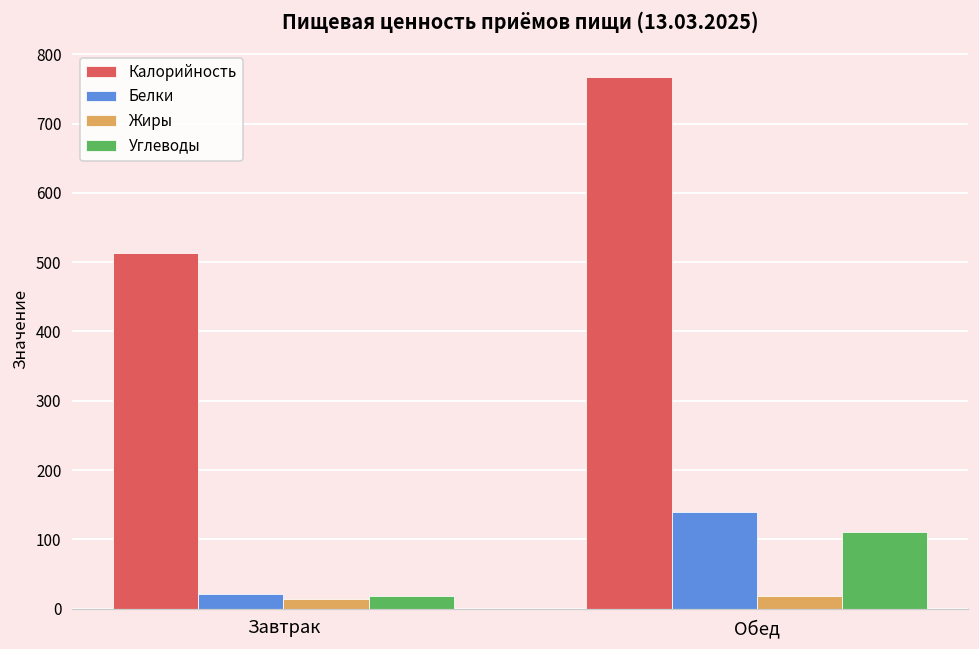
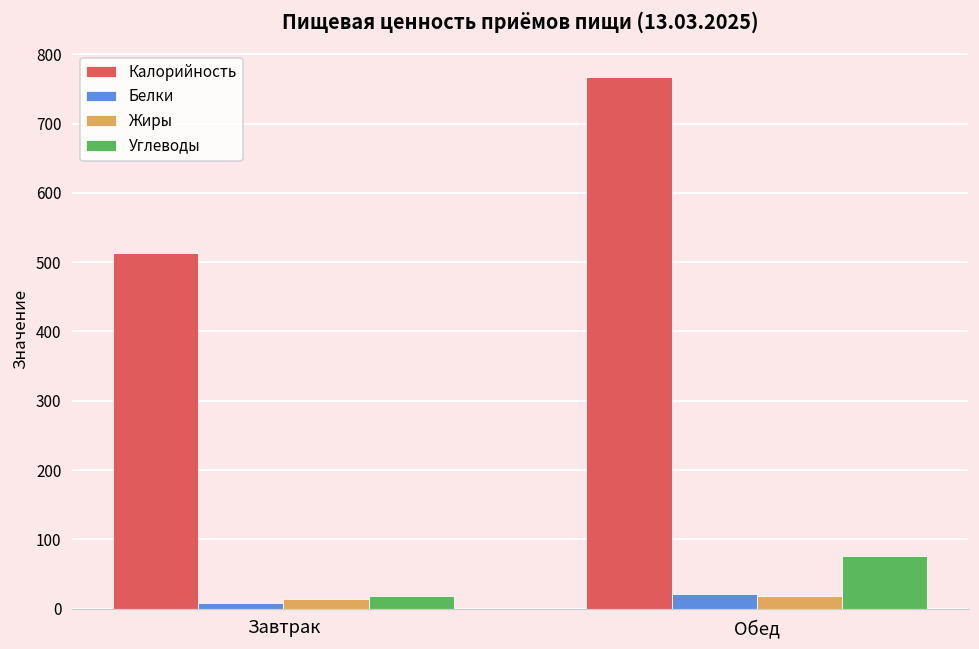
  {
    "Калорийность": {
      "Завтрак": 510,
      "Обед": 770
    },
    "Белки": {
-     "Завтрак": 20,
-     "Обед": 140
+     "Завтрак": 10,
+     "Обед": 20
    },
    "Жиры": {
      "Завтрак": 10,
      "Обед": 20
    },
    "Углеводы": {
      "Завтрак": 20,
-     "Обед": 110
+     "Обед": 80
    }
  }
